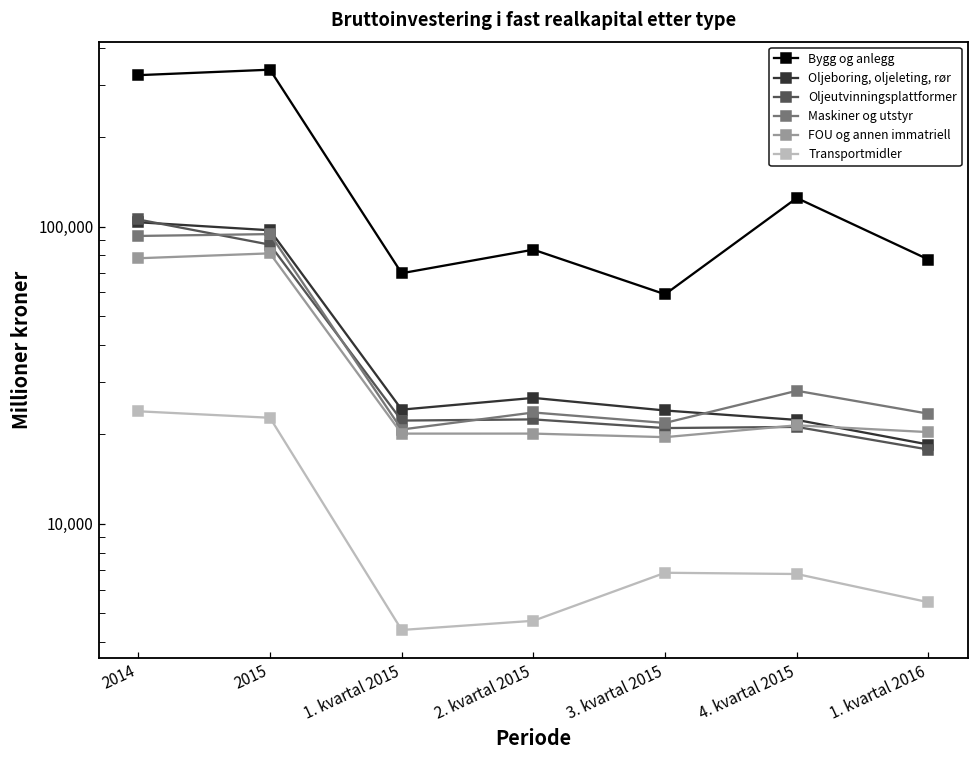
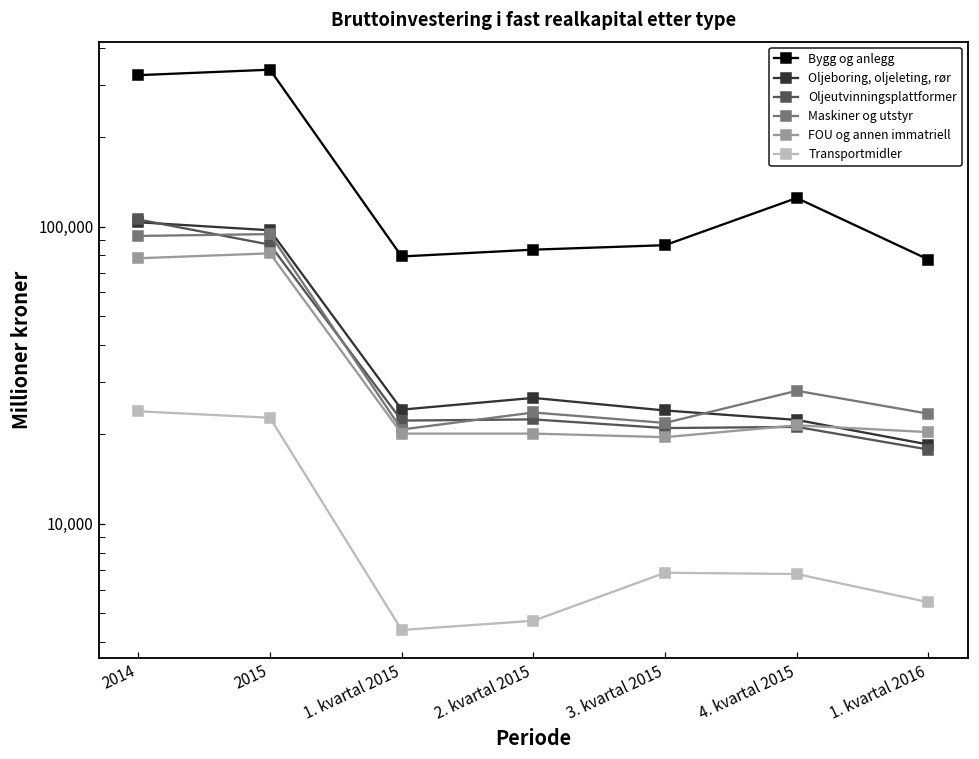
  {
    "Bygg og anlegg": {
      "2014": "320,000",
      "2015": "340,000",
-     "1. kvartal 2015": "70,000",
+     "1. kvartal 2015": "79,000",
      "2. kvartal 2015": "84,000",
-     "3. kvartal 2015": "59,000",
+     "3. kvartal 2015": "87,000",
      "4. kvartal 2015": "120,000",
      "1. kvartal 2016": "77,000"
    }
  }
